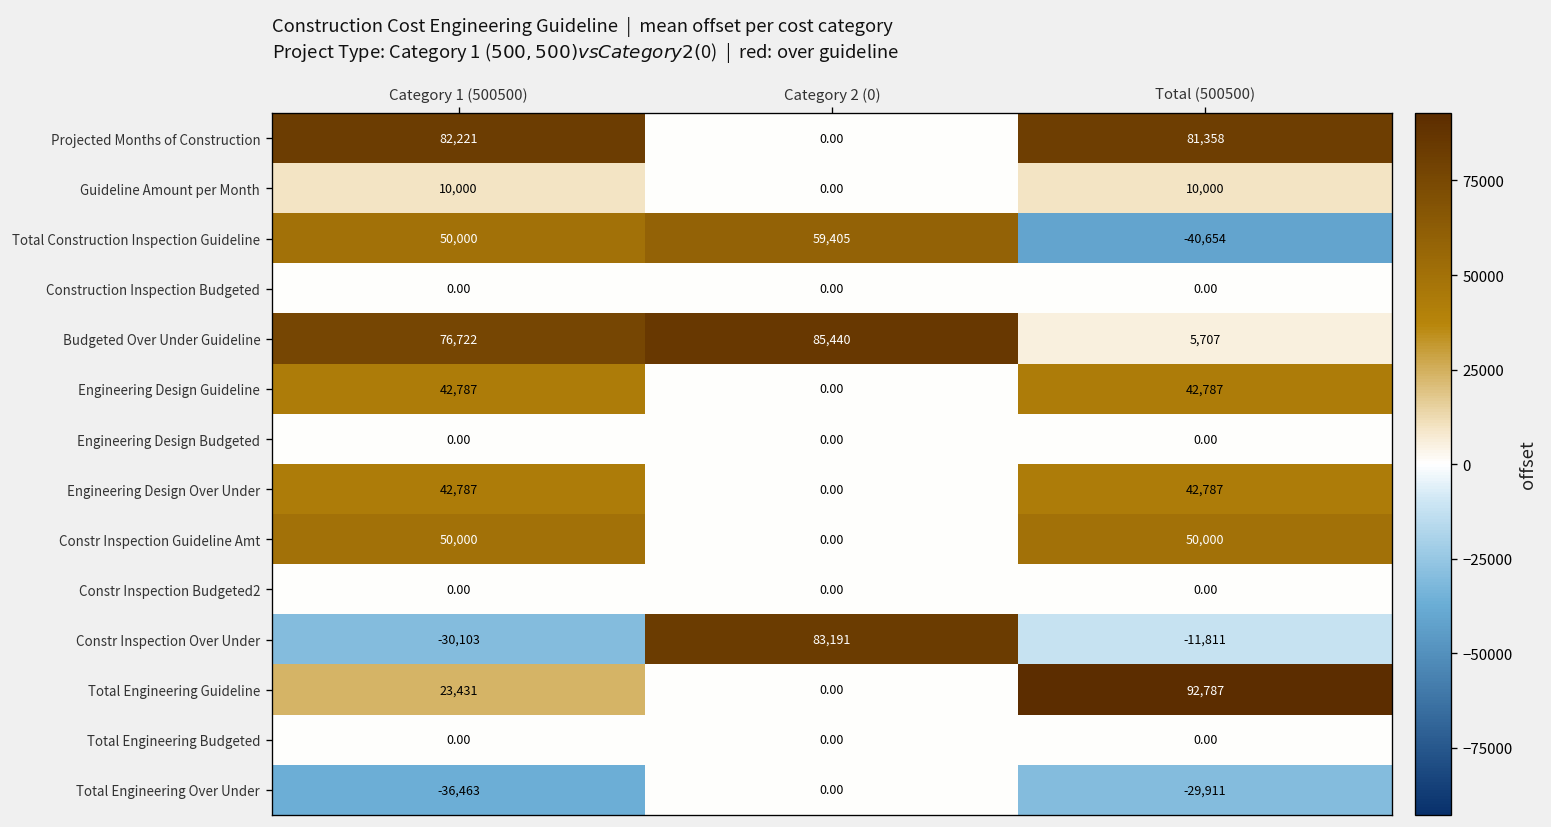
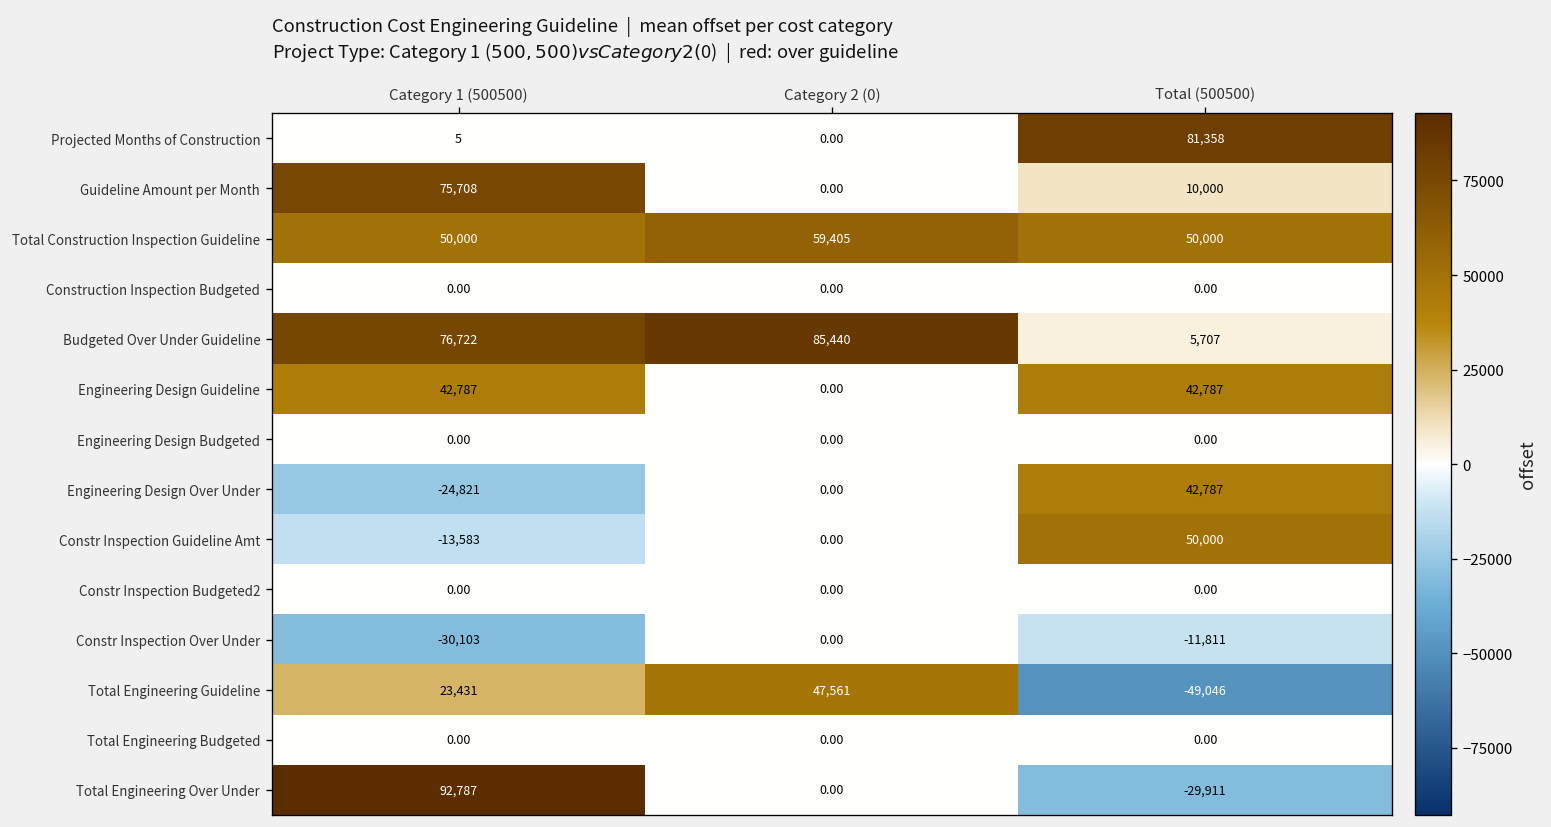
  {
    "Projected Months of Construction": {
-     "Category 1 (500500)": "82,221",
+     "Category 1 (500500)": "5",
      "Category 2 (0)": "0.00",
      "Total (500500)": "81,358"
    },
    "Guideline Amount per Month": {
-     "Category 1 (500500)": "10,000",
+     "Category 1 (500500)": "75,708",
      "Category 2 (0)": "0.00",
      "Total (500500)": "10,000"
    },
    "Total Construction Inspection Guideline": {
      "Category 1 (500500)": "50,000",
      "Category 2 (0)": "59,405",
-     "Total (500500)": "-40,654"
+     "Total (500500)": "50,000"
    },
    "Construction Inspection Budgeted": {
      "Category 1 (500500)": "0.00",
      "Category 2 (0)": "0.00",
      "Total (500500)": "0.00"
    },
    "Budgeted Over Under Guideline": {
      "Category 1 (500500)": "76,722",
      "Category 2 (0)": "85,440",
      "Total (500500)": "5,707"
    },
    "Engineering Design Guideline": {
      "Category 1 (500500)": "42,787",
      "Category 2 (0)": "0.00",
      "Total (500500)": "42,787"
    },
    "Engineering Design Budgeted": {
      "Category 1 (500500)": "0.00",
      "Category 2 (0)": "0.00",
      "Total (500500)": "0.00"
    },
    "Engineering Design Over Under": {
-     "Category 1 (500500)": "42,787",
+     "Category 1 (500500)": "-24,821",
      "Category 2 (0)": "0.00",
      "Total (500500)": "42,787"
    },
    "Constr Inspection Guideline Amt": {
-     "Category 1 (500500)": "50,000",
+     "Category 1 (500500)": "-13,583",
      "Category 2 (0)": "0.00",
      "Total (500500)": "50,000"
    },
    "Constr Inspection Budgeted2": {
      "Category 1 (500500)": "0.00",
      "Category 2 (0)": "0.00",
      "Total (500500)": "0.00"
    },
    "Constr Inspection Over Under": {
      "Category 1 (500500)": "-30,103",
-     "Category 2 (0)": "83,191",
+     "Category 2 (0)": "0.00",
      "Total (500500)": "-11,811"
    },
    "Total Engineering Guideline": {
      "Category 1 (500500)": "23,431",
-     "Category 2 (0)": "0.00",
-     "Total (500500)": "92,787"
+     "Category 2 (0)": "47,561",
+     "Total (500500)": "-49,046"
    },
    "Total Engineering Budgeted": {
      "Category 1 (500500)": "0.00",
      "Category 2 (0)": "0.00",
      "Total (500500)": "0.00"
    },
    "Total Engineering Over Under": {
-     "Category 1 (500500)": "-36,463",
+     "Category 1 (500500)": "92,787",
      "Category 2 (0)": "0.00",
      "Total (500500)": "-29,911"
    }
  }
